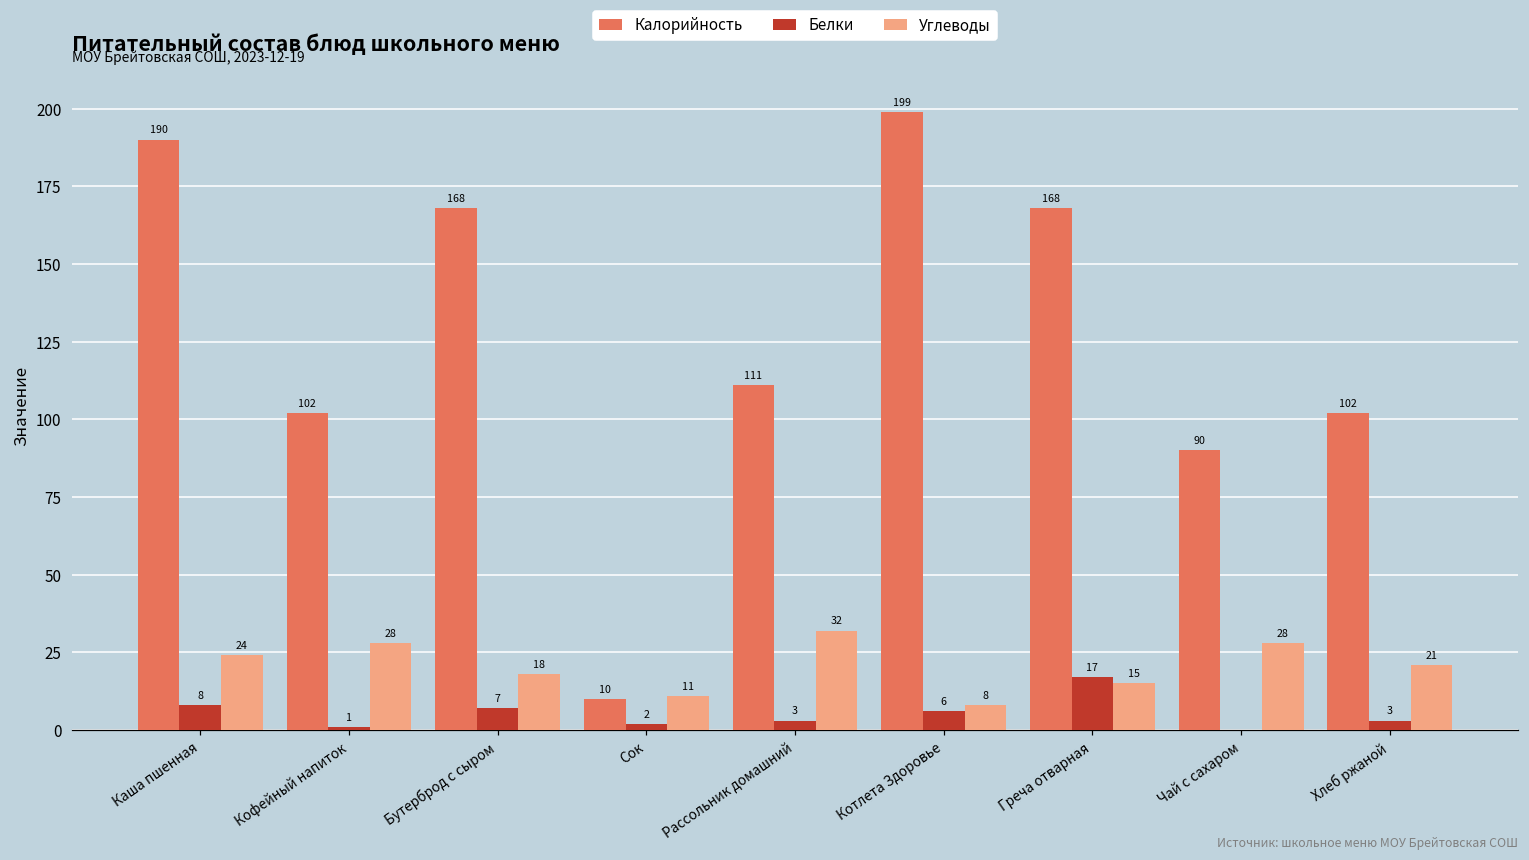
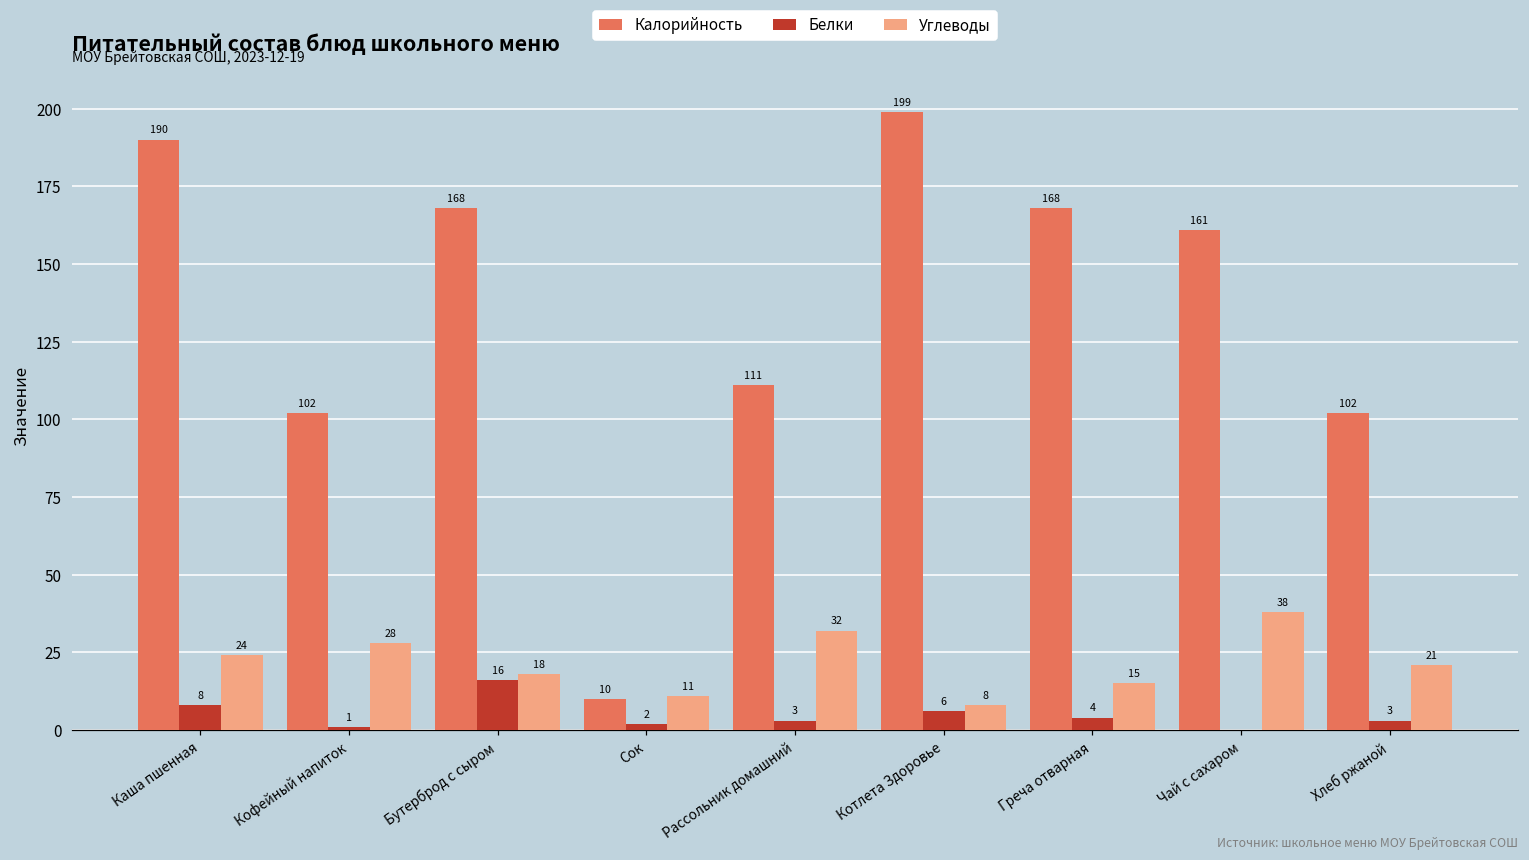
  {
    "Калорийность": {
      "Каша пшенная": 190,
      "Кофейный напиток": 102,
      "Бутерброд с сыром": 168,
      "Сок": 10,
      "Рассольник домашний": 111,
      "Котлета Здоровье": 199,
      "Греча отварная": 168,
-     "Чай с сахаром": 90,
+     "Чай с сахаром": 161,
      "Хлеб ржаной": 102
    },
    "Белки": {
      "Каша пшенная": 8,
      "Кофейный напиток": 1,
-     "Бутерброд с сыром": 7,
+     "Бутерброд с сыром": 16,
      "Сок": 2,
      "Рассольник домашний": 3,
      "Котлета Здоровье": 6,
-     "Греча отварная": 17,
+     "Греча отварная": 4,
      "Хлеб ржаной": 3
    },
    "Углеводы": {
      "Каша пшенная": 24,
      "Кофейный напиток": 28,
      "Бутерброд с сыром": 18,
      "Сок": 11,
      "Рассольник домашний": 32,
      "Котлета Здоровье": 8,
      "Греча отварная": 15,
-     "Чай с сахаром": 28,
+     "Чай с сахаром": 38,
      "Хлеб ржаной": 21
    }
  }
